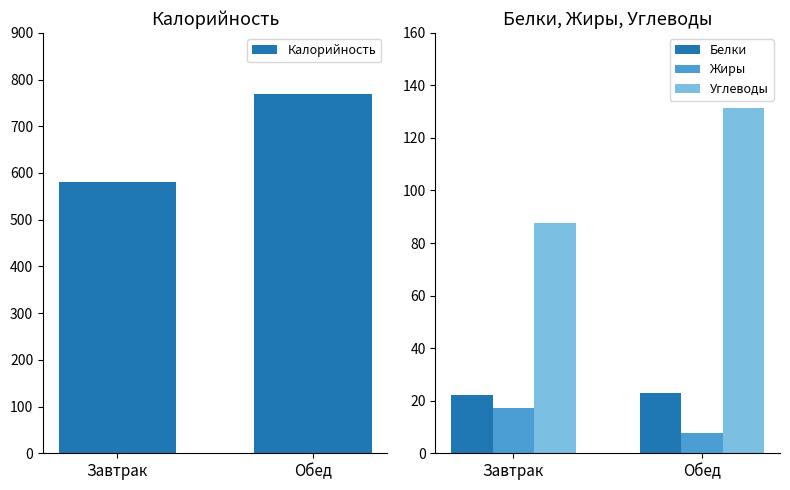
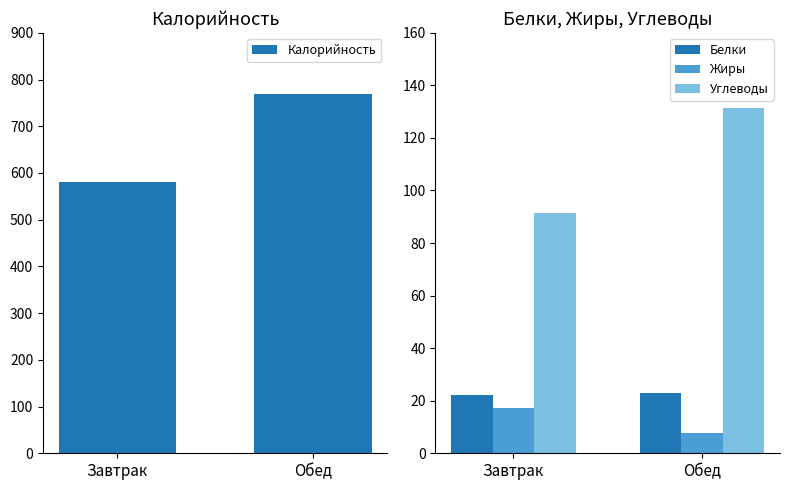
  {
    "Калорийность": {
      "Завтрак": 580,
      "Обед": 770
    },
    "Белки, Жиры, Углеводы": {
      "Белки": {
        "Завтрак": 22,
        "Обед": 23
      },
      "Жиры": {
        "Завтрак": 17,
        "Обед": 8
      },
      "Углеводы": {
-       "Завтрак": 88,
+       "Завтрак": 91,
        "Обед": 131
      }
    }
  }
